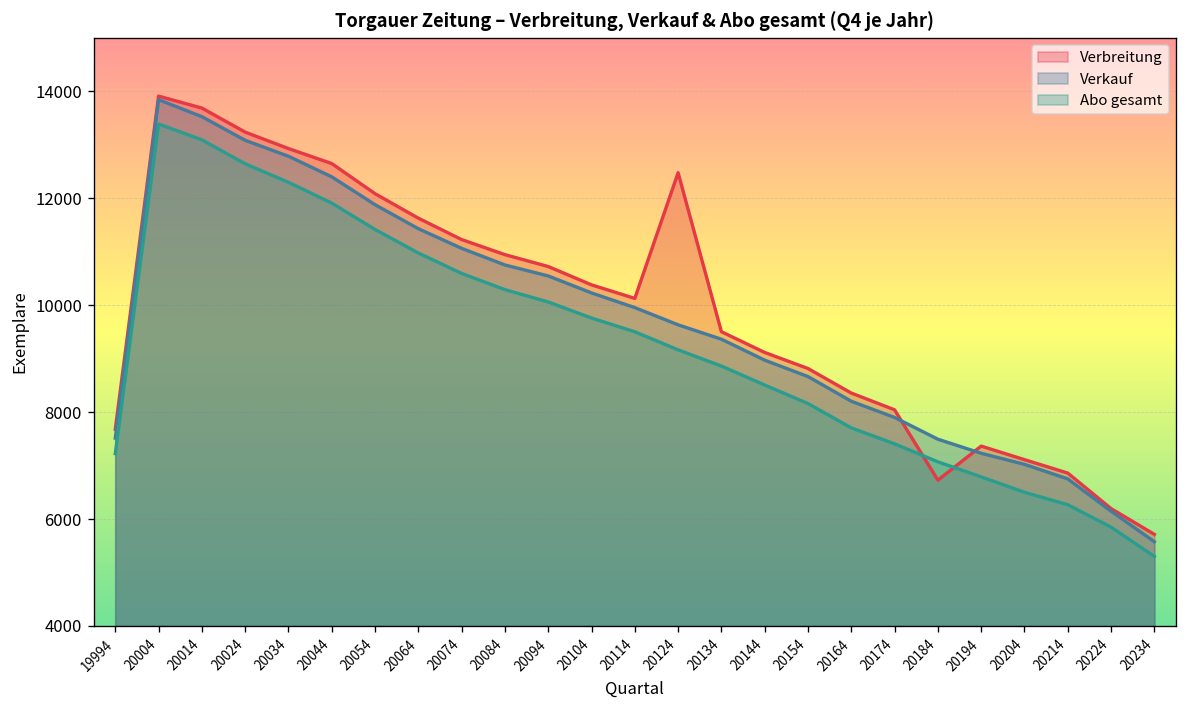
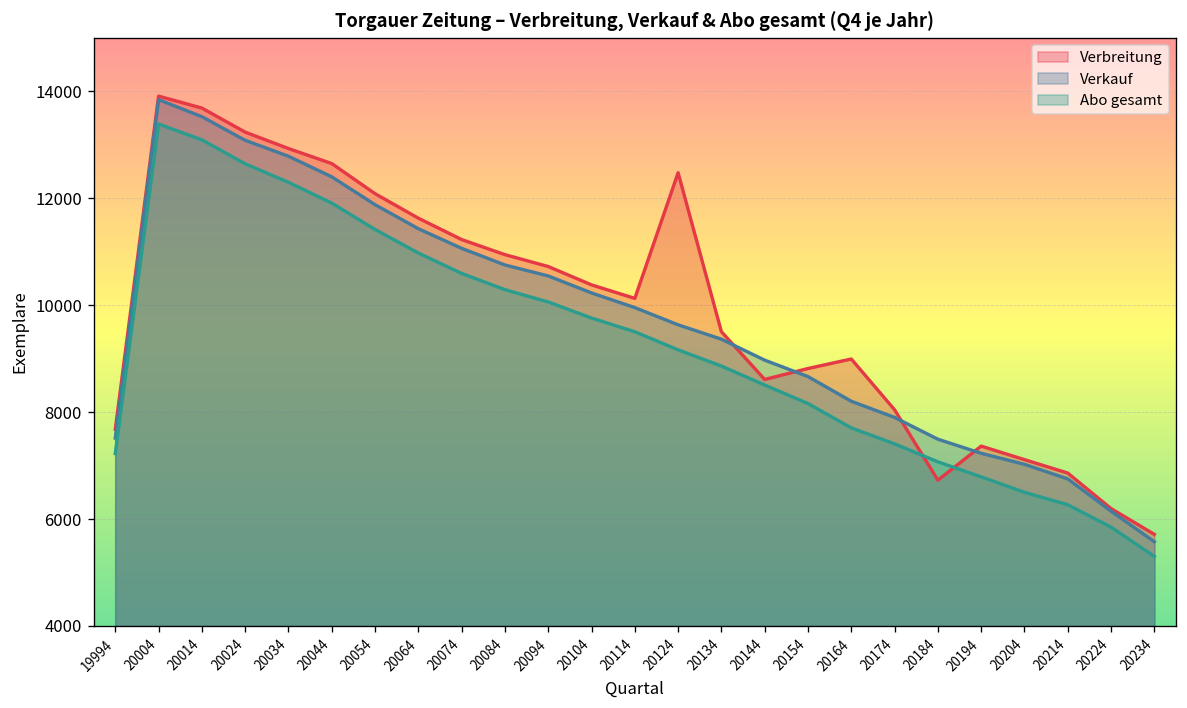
  {
    "Verbreitung": {
      "19994": 7700,
      "20004": 13900,
      "20014": 13700,
      "20024": 13200,
      "20034": 12900,
      "20044": 12600,
      "20054": 12100,
      "20064": 11600,
      "20074": 11200,
      "20084": 10900,
      "20094": 10700,
      "20104": 10400,
      "20114": 10100,
      "20124": 12500,
      "20134": 9500,
-     "20144": 9100,
+     "20144": 8600,
      "20154": 8800,
-     "20164": 8400,
+     "20164": 9000,
      "20174": 8000,
      "20184": 6700,
      "20194": 7400,
      "20204": 7100,
      "20214": 6900,
      "20234": 5700
    }
  }
